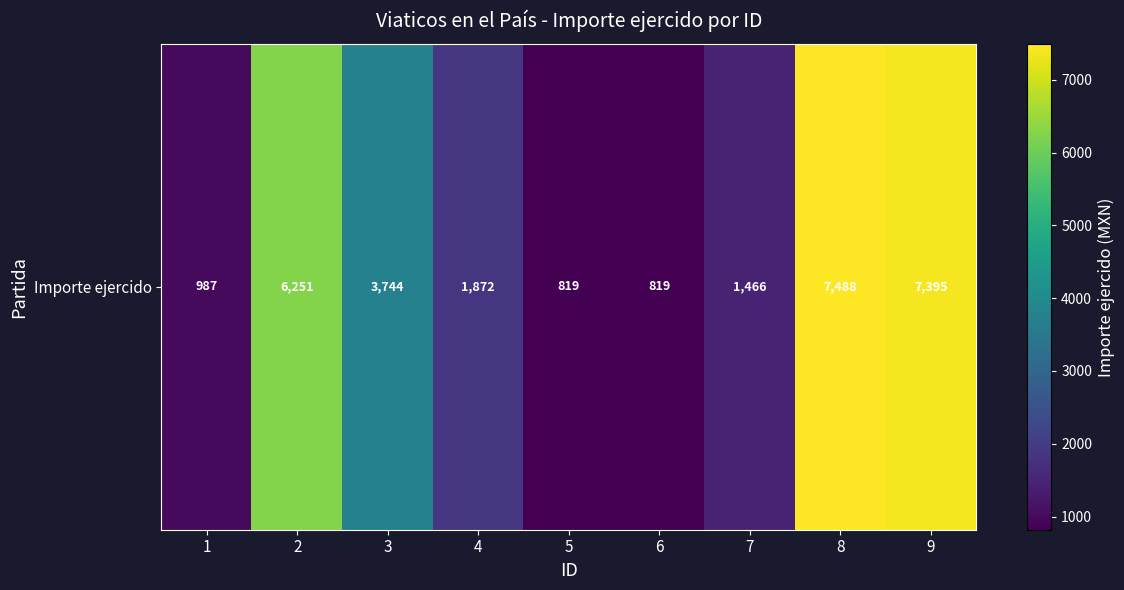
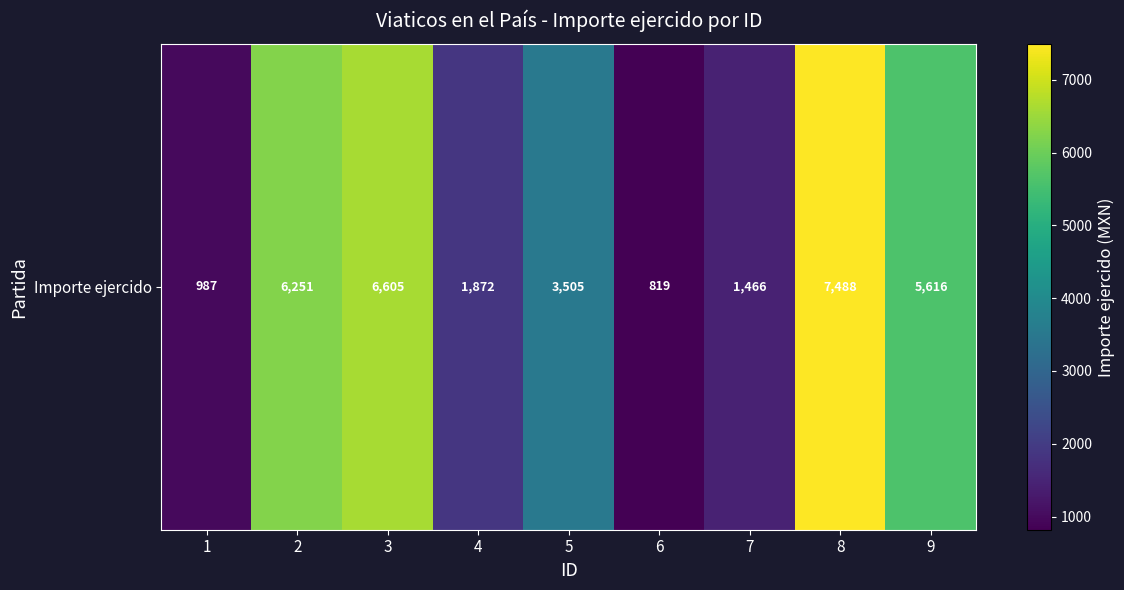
  {
    "Importe ejercido": {
      "1": "987",
      "2": "6,251",
-     "3": "3,744",
+     "3": "6,605",
      "4": "1,872",
-     "5": "819",
+     "5": "3,505",
      "6": "819",
      "7": "1,466",
      "8": "7,488",
-     "9": "7,395"
+     "9": "5,616"
    }
  }
